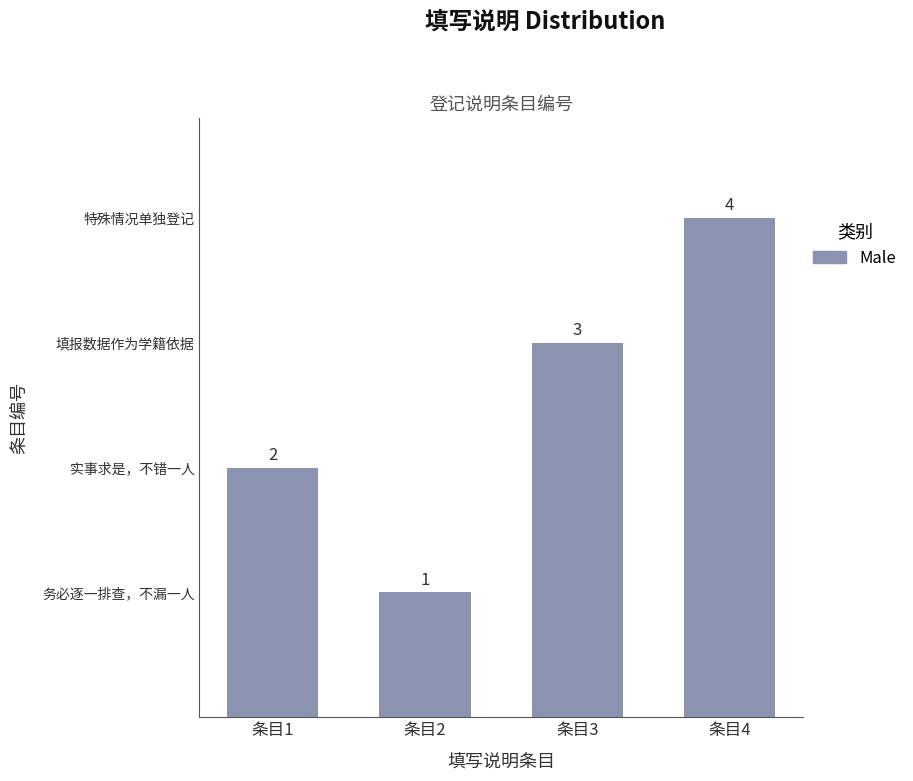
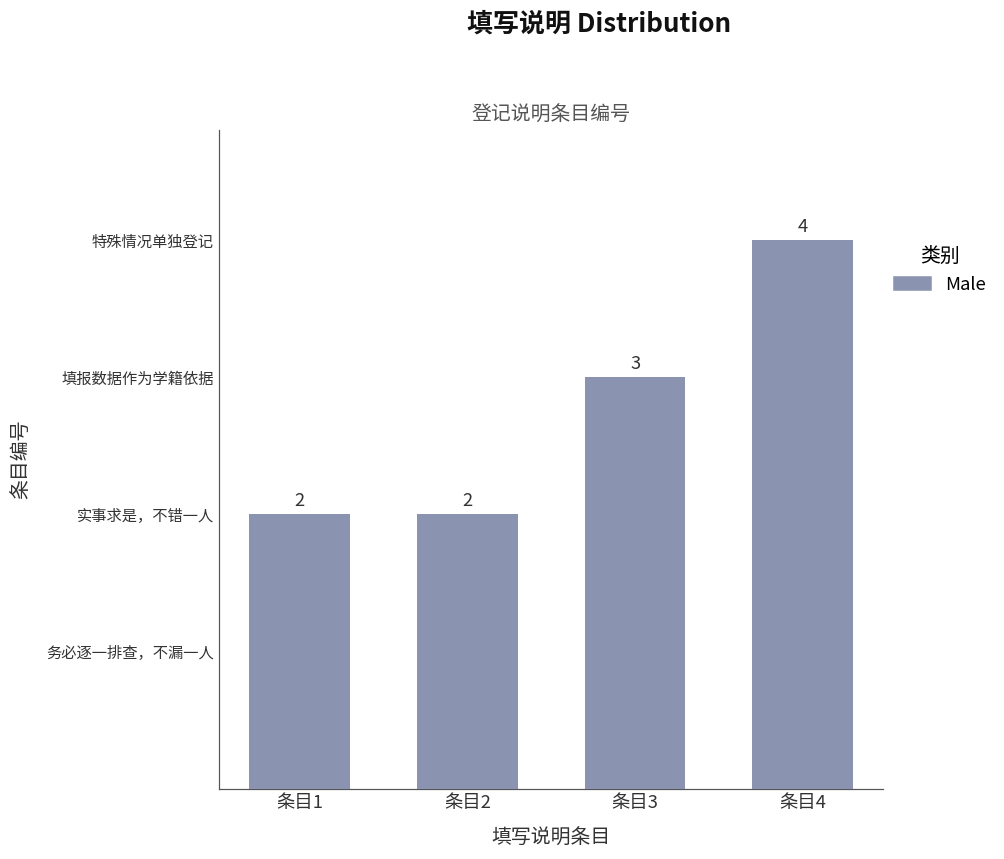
  {
    "条目1": 2,
-   "条目2": 1,
+   "条目2": 2,
    "条目3": 3,
    "条目4": 4
  }
